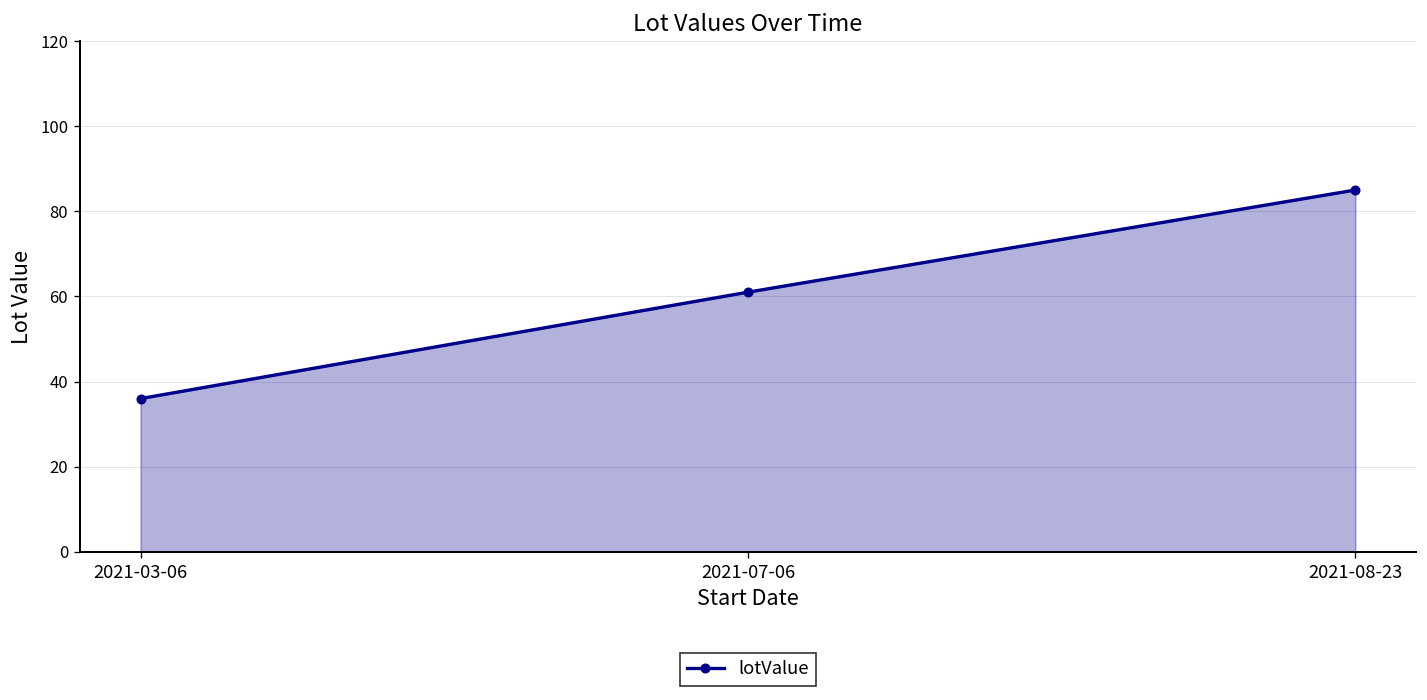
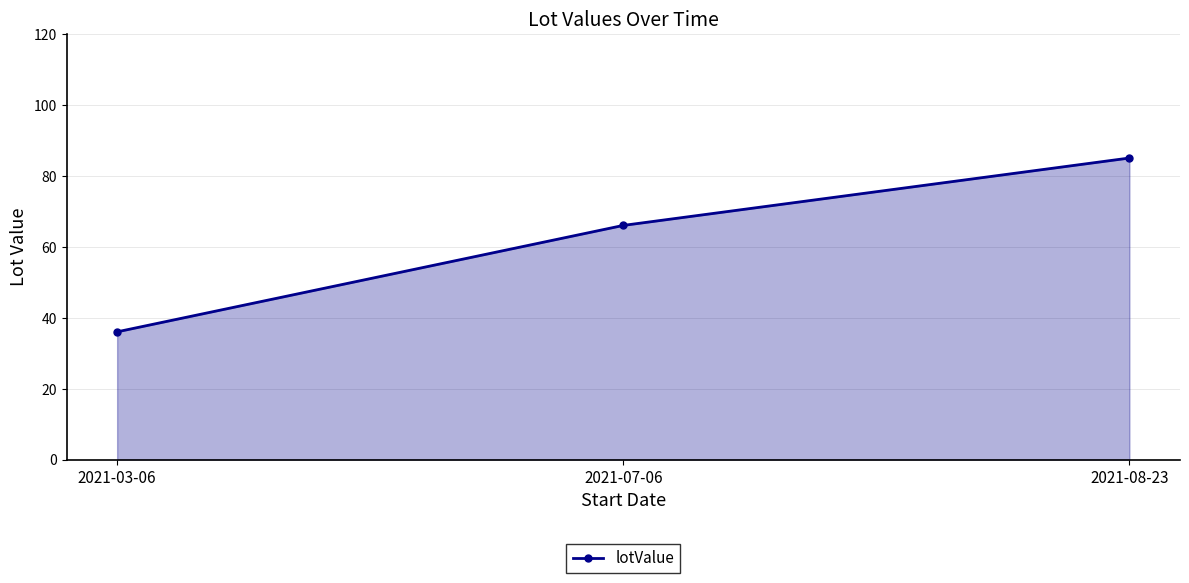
  {
    "2021-03-06": 36,
-   "2021-07-06": 61,
+   "2021-07-06": 66,
    "2021-08-23": 85
  }
